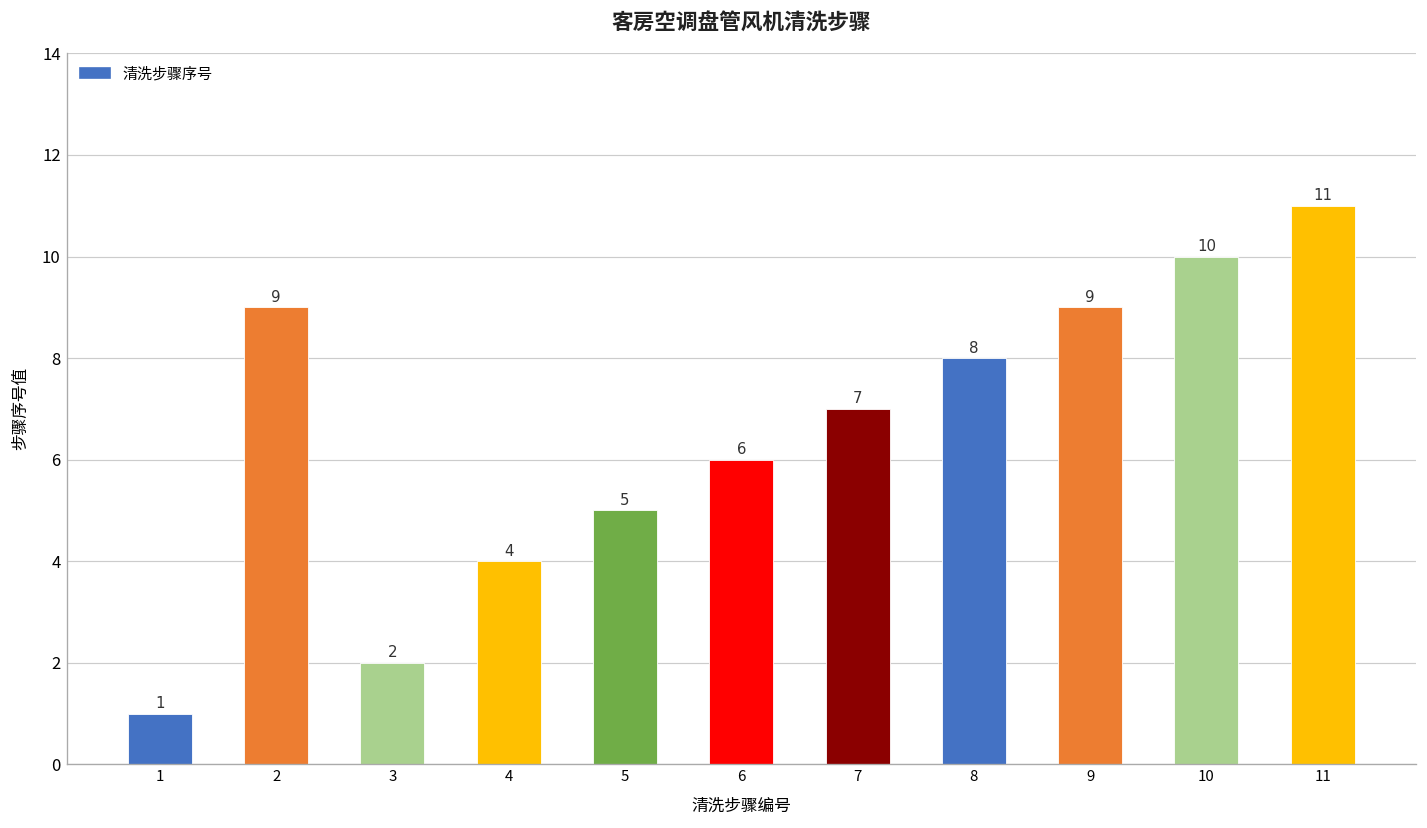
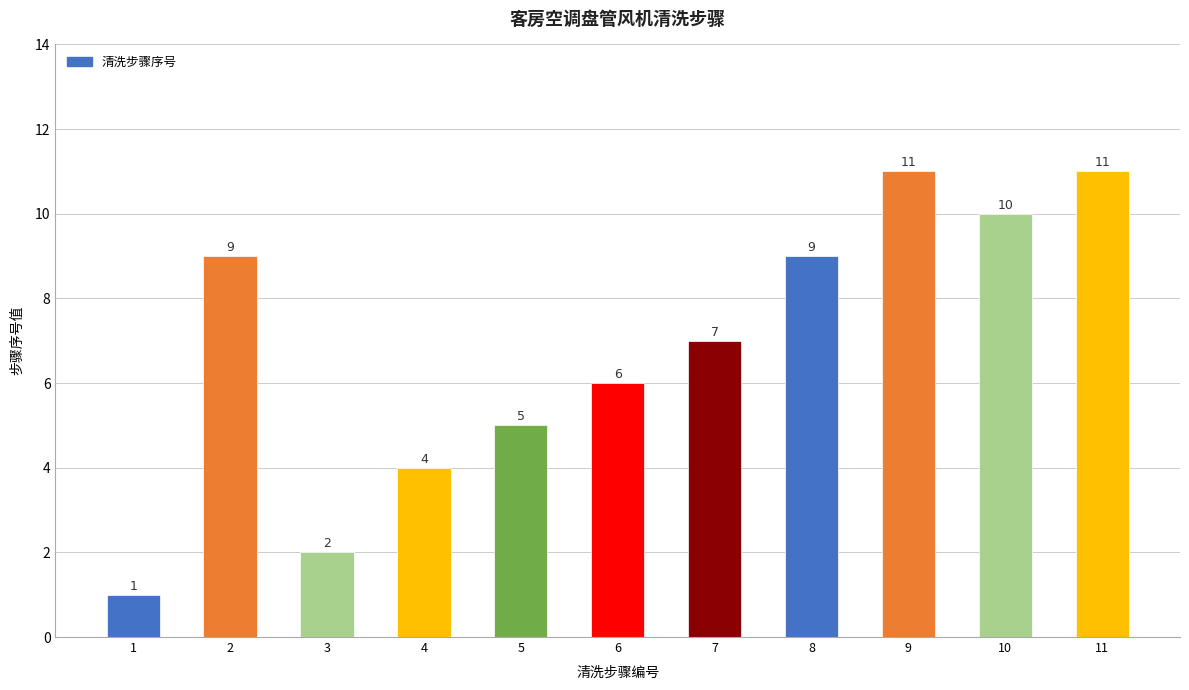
  {
    "1": 1,
    "2": 9,
    "3": 2,
    "4": 4,
    "5": 5,
    "6": 6,
    "7": 7,
-   "8": 8,
-   "9": 9,
+   "8": 9,
+   "9": 11,
    "10": 10,
    "11": 11
  }
